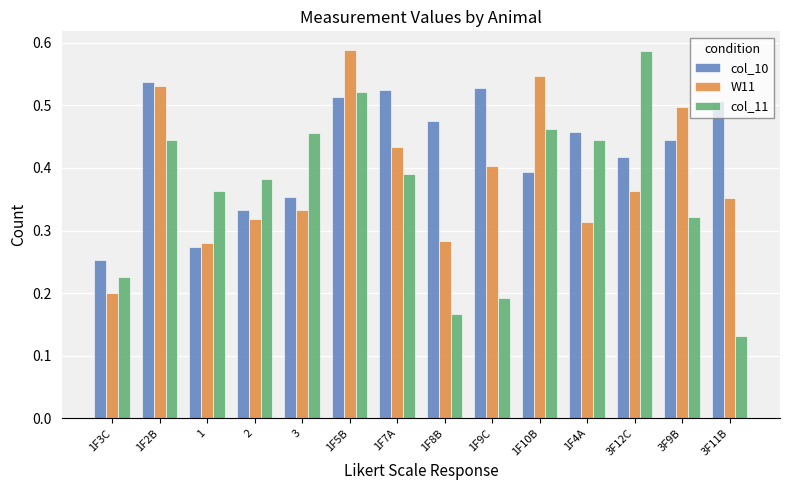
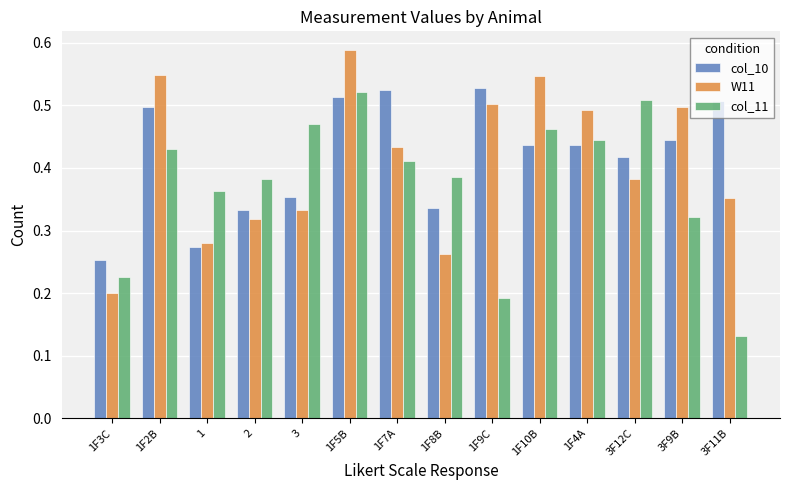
  {
    "col_10": {
      "1F3C": 0.25,
-     "1F2B": 0.54,
+     "1F2B": 0.50,
      "1": 0.27,
      "2": 0.33,
      "3": 0.35,
      "1F5B": 0.51,
      "1F7A": 0.53,
-     "1F8B": 0.48,
+     "1F8B": 0.34,
      "1F9C": 0.53,
-     "1F10B": 0.39,
-     "1F4A": 0.46,
+     "1F10B": 0.44,
+     "1F4A": 0.44,
      "3F12C": 0.42,
      "3F9B": 0.44
    },
    "W11": {
      "1F3C": 0.20,
-     "1F2B": 0.53,
+     "1F2B": 0.55,
      "1": 0.28,
      "2": 0.32,
      "3": 0.33,
      "1F5B": 0.59,
      "1F7A": 0.43,
-     "1F8B": 0.28,
-     "1F9C": 0.40,
+     "1F8B": 0.26,
+     "1F9C": 0.50,
      "1F10B": 0.55,
-     "1F4A": 0.31,
-     "3F12C": 0.36,
+     "1F4A": 0.49,
+     "3F12C": 0.38,
      "3F9B": 0.50,
      "3F11B": 0.35
    },
    "col_11": {
      "1F3C": 0.23,
-     "1F2B": 0.44,
+     "1F2B": 0.43,
      "1": 0.36,
      "2": 0.38,
-     "3": 0.46,
+     "3": 0.47,
      "1F5B": 0.52,
-     "1F7A": 0.39,
-     "1F8B": 0.17,
+     "1F7A": 0.41,
+     "1F8B": 0.39,
      "1F9C": 0.19,
      "1F10B": 0.46,
      "1F4A": 0.44,
-     "3F12C": 0.59,
+     "3F12C": 0.51,
      "3F9B": 0.32,
      "3F11B": 0.13
    }
  }
